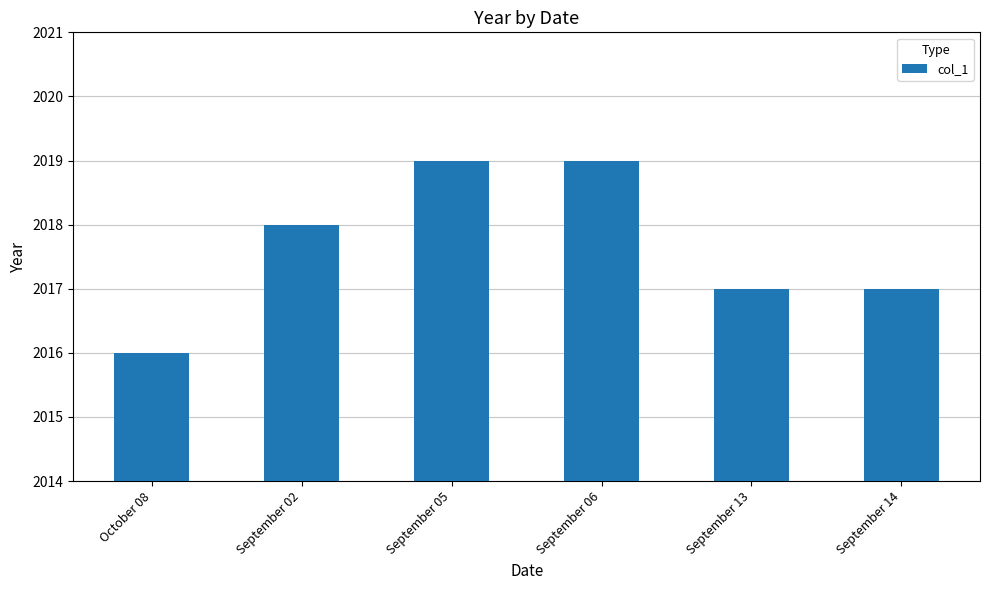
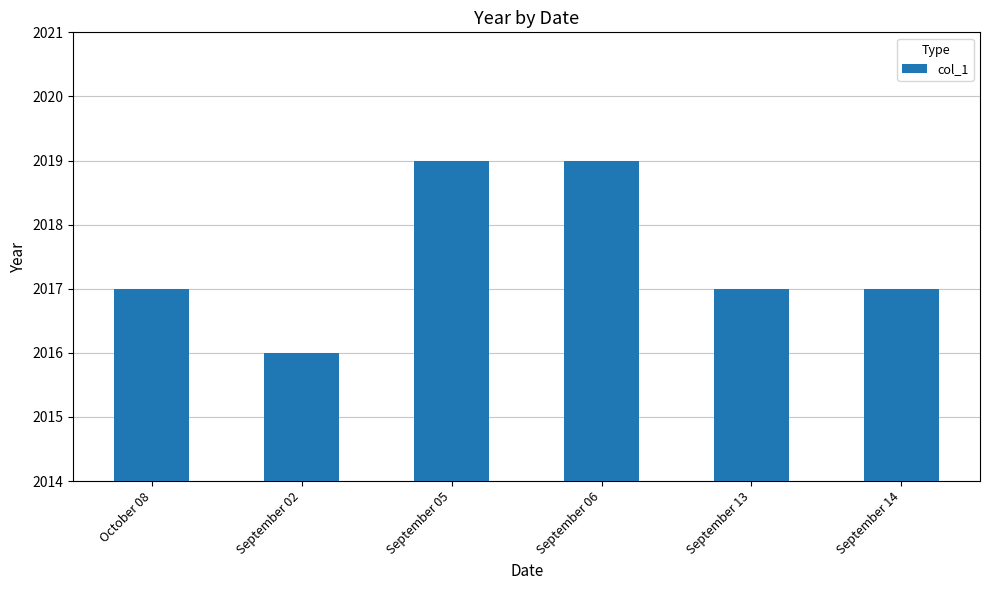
  {
-   "October 08": 2016,
-   "September 02": 2018,
+   "October 08": 2017,
+   "September 02": 2016,
    "September 05": 2019,
    "September 06": 2019,
    "September 13": 2017,
    "September 14": 2017
  }
